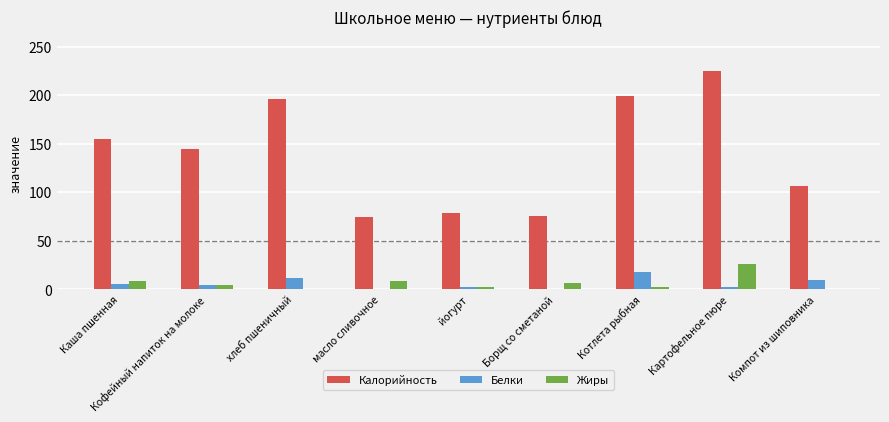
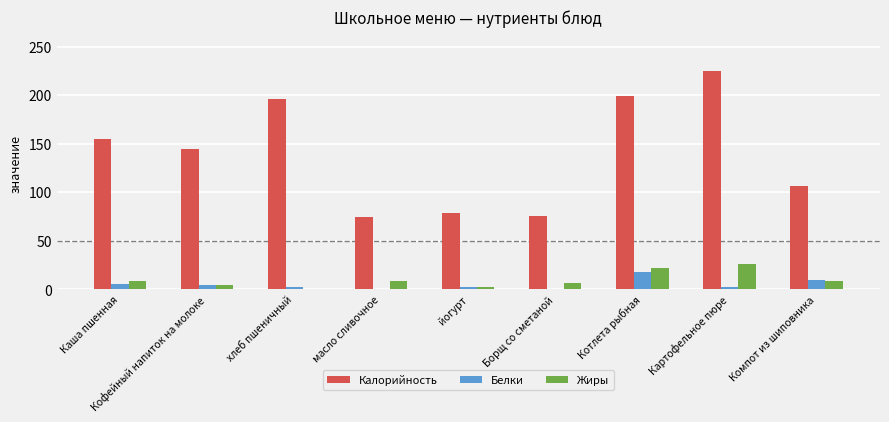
  {
    "Калорийность": {
      "Каша пшенная": 160,
      "Кофейный напиток на молоке": 150,
      "хлеб пшеничный": 200,
      "масло сливочное": 70,
      "йогурт": 80,
      "Борщ со сметаной": 80,
      "Котлета рыбная": 200,
      "Картофельное пюре": 230,
      "Компот из шиповника": 110
    },
    "Белки": {
      "Каша пшенная": 10,
      "Кофейный напиток на молоке": 0,
-     "хлеб пшеничный": 10,
+     "хлеб пшеничный": 0,
      "йогурт": 0,
      "Котлета рыбная": 20,
      "Картофельное пюре": 0,
      "Компот из шиповника": 10
    },
    "Жиры": {
      "Каша пшенная": 10,
      "Кофейный напиток на молоке": 10,
      "масло сливочное": 10,
      "Борщ со сметаной": 10,
-     "Котлета рыбная": 0,
+     "Котлета рыбная": 20,
      "Картофельное пюре": 30,
-     "Компот из шиповника": 0
+     "Компот из шиповника": 10
    }
  }
